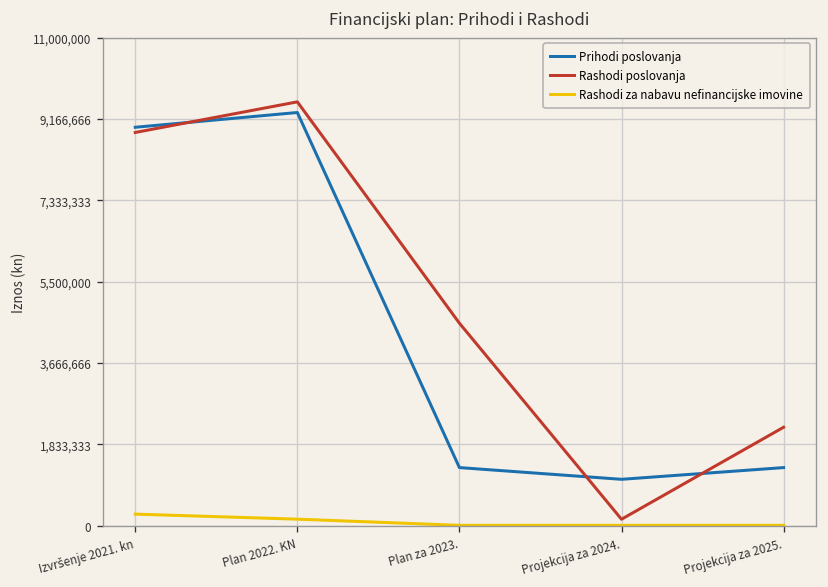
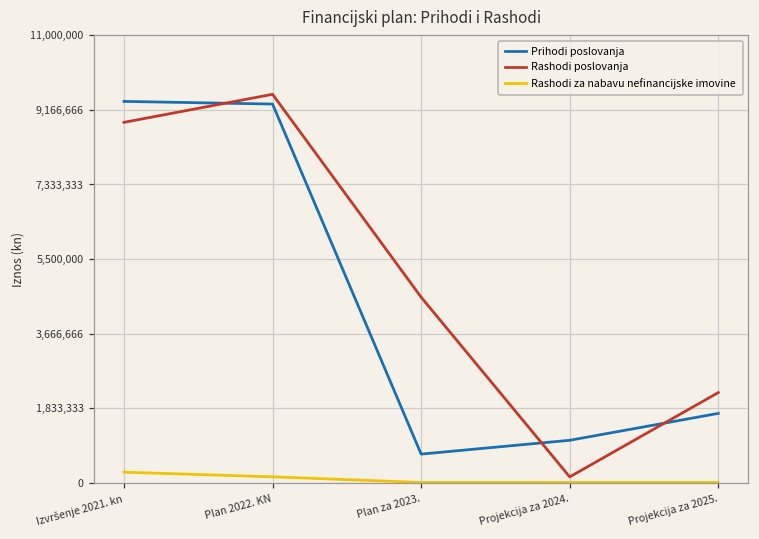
  {
    "Prihodi poslovanja": {
-     "Izvršenje 2021. kn": "9,000,000",
+     "Izvršenje 2021. kn": "9,400,000",
      "Plan 2022. KN": "9,300,000",
-     "Plan za 2023.": "1,300,000",
+     "Plan za 2023.": "700,000",
      "Projekcija za 2024.": "1,000,000",
-     "Projekcija za 2025.": "1,300,000"
+     "Projekcija za 2025.": "1,700,000"
    },
    "Rashodi poslovanja": {
      "Izvršenje 2021. kn": "8,900,000",
      "Plan 2022. KN": "9,600,000",
      "Plan za 2023.": "4,600,000",
      "Projekcija za 2024.": "100,000",
      "Projekcija za 2025.": "2,200,000"
    },
    "Rashodi za nabavu nefinancijske imovine": {
      "Izvršenje 2021. kn": "300,000",
      "Plan 2022. KN": "100,000",
      "Plan za 2023.": "0",
      "Projekcija za 2024.": "0",
      "Projekcija za 2025.": "0"
    }
  }
